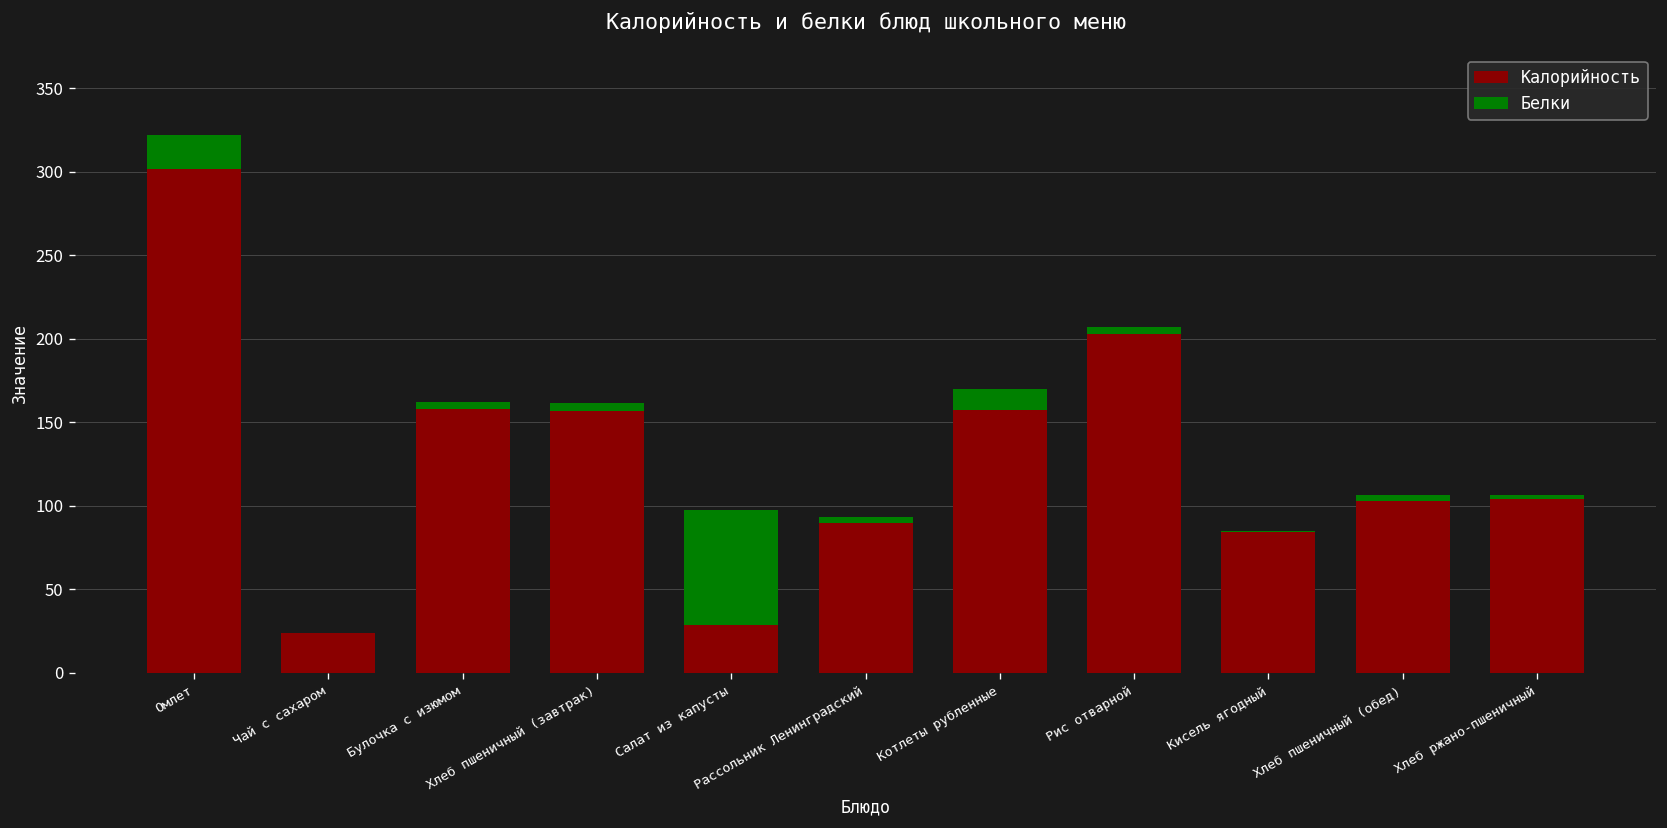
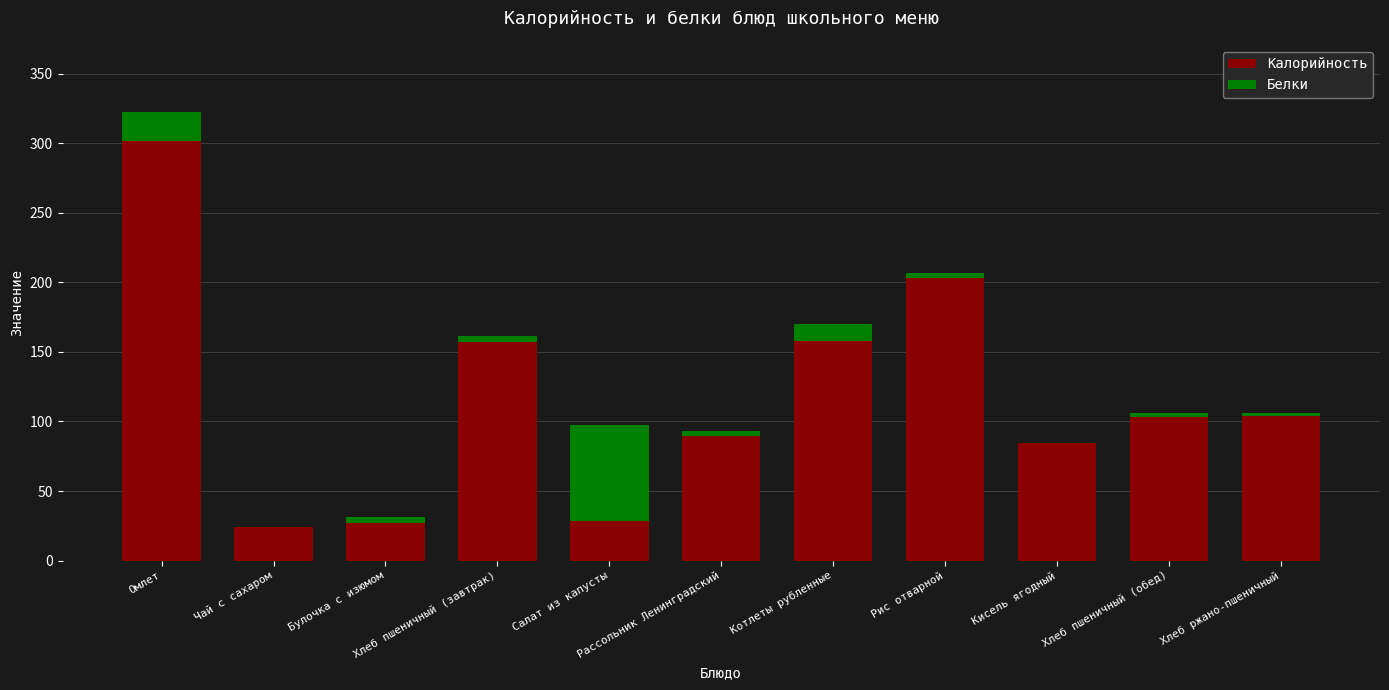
  {
    "Калорийность": {
      "Омлет": 301,
      "Чай с сахаром": 24,
-     "Булочка с изюмом": 158,
+     "Булочка с изюмом": 27,
      "Хлеб пшеничный (завтрак)": 157,
      "Салат из капусты": 28,
      "Рассольник Ленинградский": 90,
      "Котлеты рубленные": 158,
      "Рис отварной": 203,
      "Кисель ягодный": 85,
      "Хлеб пшеничный (обед)": 103,
      "Хлеб ржано-пшеничный": 104
    },
    "Белки": {
      "Омлет": 21,
      "Чай с сахаром": 0,
      "Булочка с изюмом": 4,
      "Хлеб пшеничный (завтрак)": 5,
      "Салат из капусты": 69,
      "Рассольник Ленинградский": 3,
      "Котлеты рубленные": 12,
      "Рис отварной": 4,
      "Хлеб пшеничный (обед)": 3,
      "Хлеб ржано-пшеничный": 2
    }
  }
